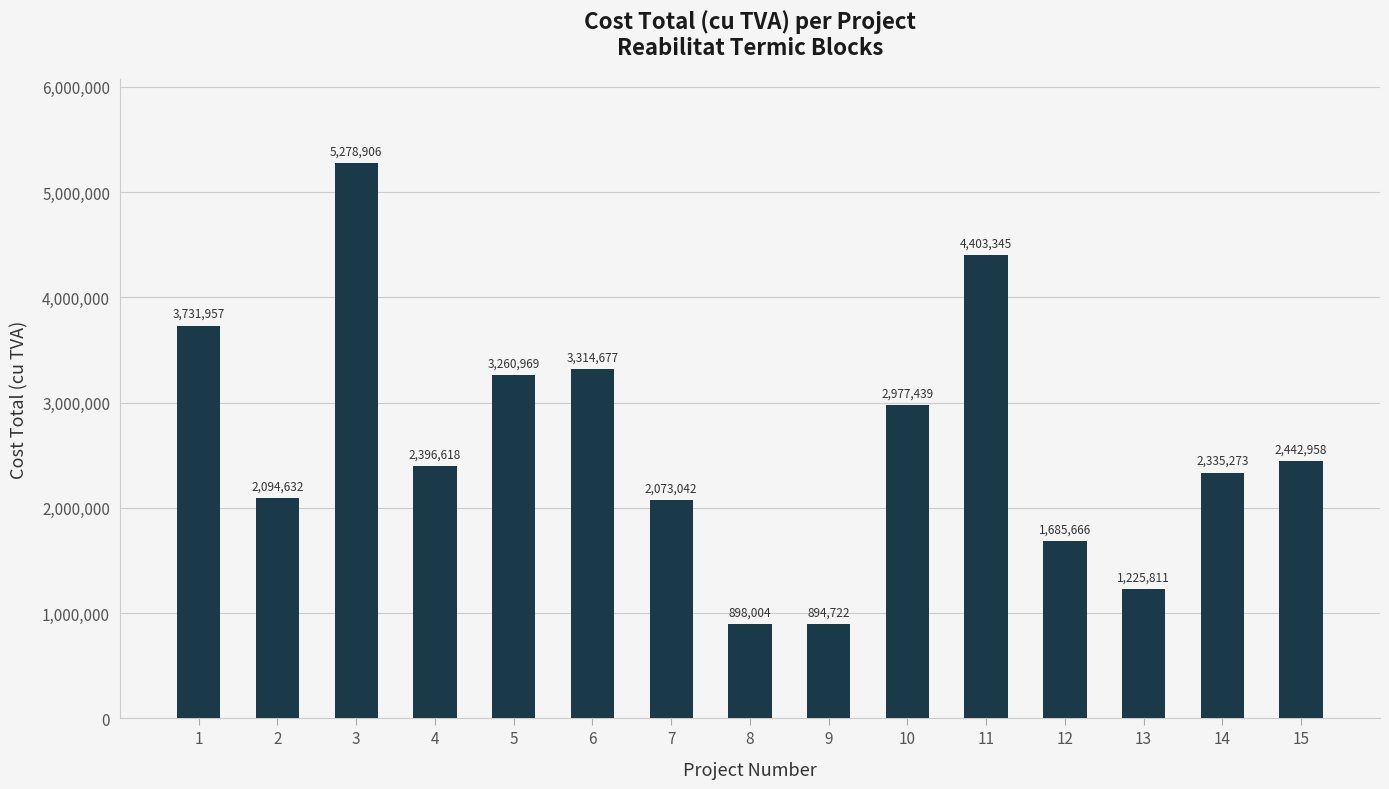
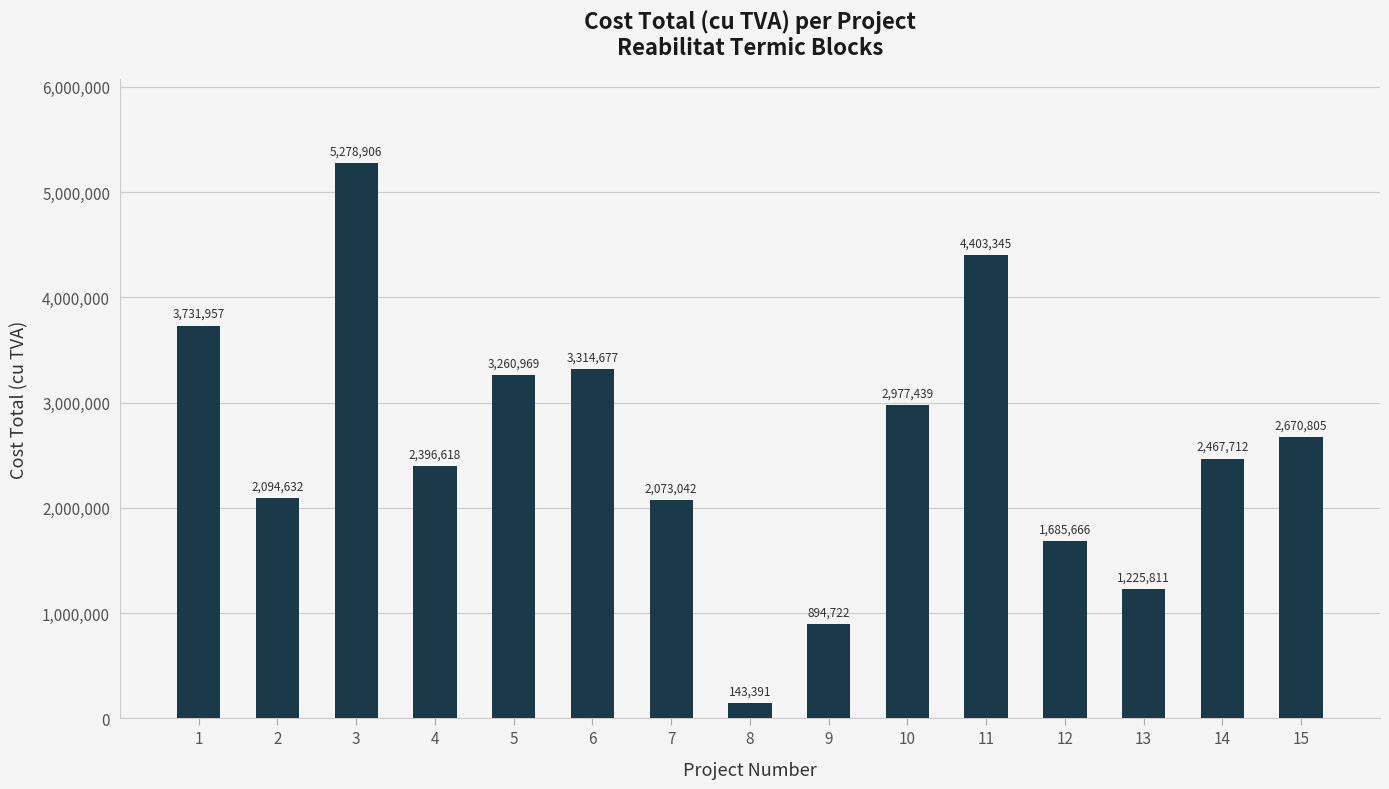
  {
    "1": "3,731,957",
    "2": "2,094,632",
    "3": "5,278,906",
    "4": "2,396,618",
    "5": "3,260,969",
    "6": "3,314,677",
    "7": "2,073,042",
-   "8": "898,004",
+   "8": "143,391",
    "9": "894,722",
    "10": "2,977,439",
    "11": "4,403,345",
    "12": "1,685,666",
    "13": "1,225,811",
-   "14": "2,335,273",
-   "15": "2,442,958"
+   "14": "2,467,712",
+   "15": "2,670,805"
  }
